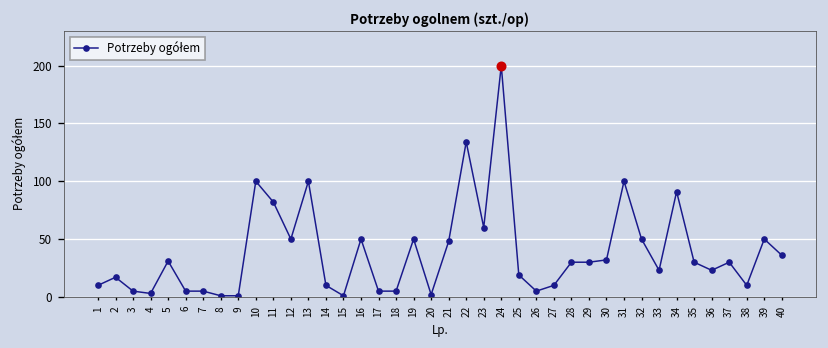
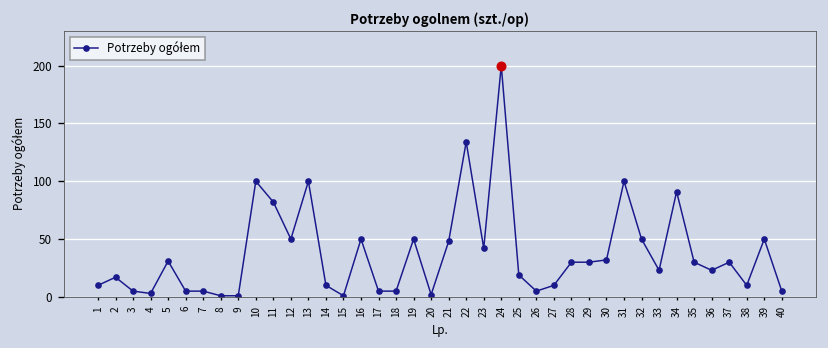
  {
    "Potrzeby ogółem": {
      "1": 10,
      "2": 20,
      "3": 10,
      "4": 0,
      "5": 30,
      "6": 10,
      "7": 10,
      "8": 0,
      "9": 0,
      "10": 100,
      "11": 80,
      "12": 50,
      "13": 100,
      "14": 10,
      "15": 0,
      "16": 50,
      "17": 10,
      "18": 10,
      "19": 50,
      "20": 0,
      "21": 50,
      "22": 130,
-     "23": 60,
+     "23": 40,
      "25": 20,
      "26": 10,
      "27": 10,
      "28": 30,
      "29": 30,
      "30": 30,
      "31": 100,
      "32": 50,
      "33": 20,
      "34": 90,
      "35": 30,
      "36": 20,
      "37": 30,
      "38": 10,
      "39": 50,
-     "40": 40
+     "40": 10
    }
  }
